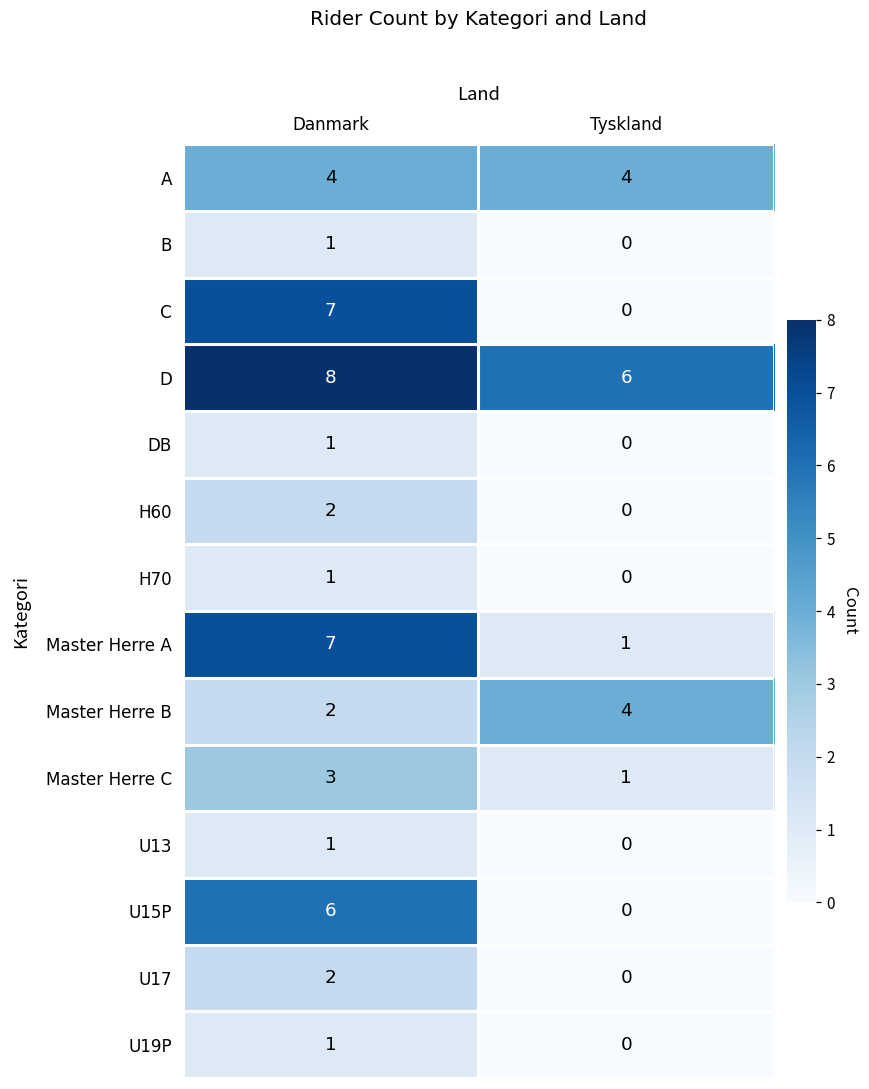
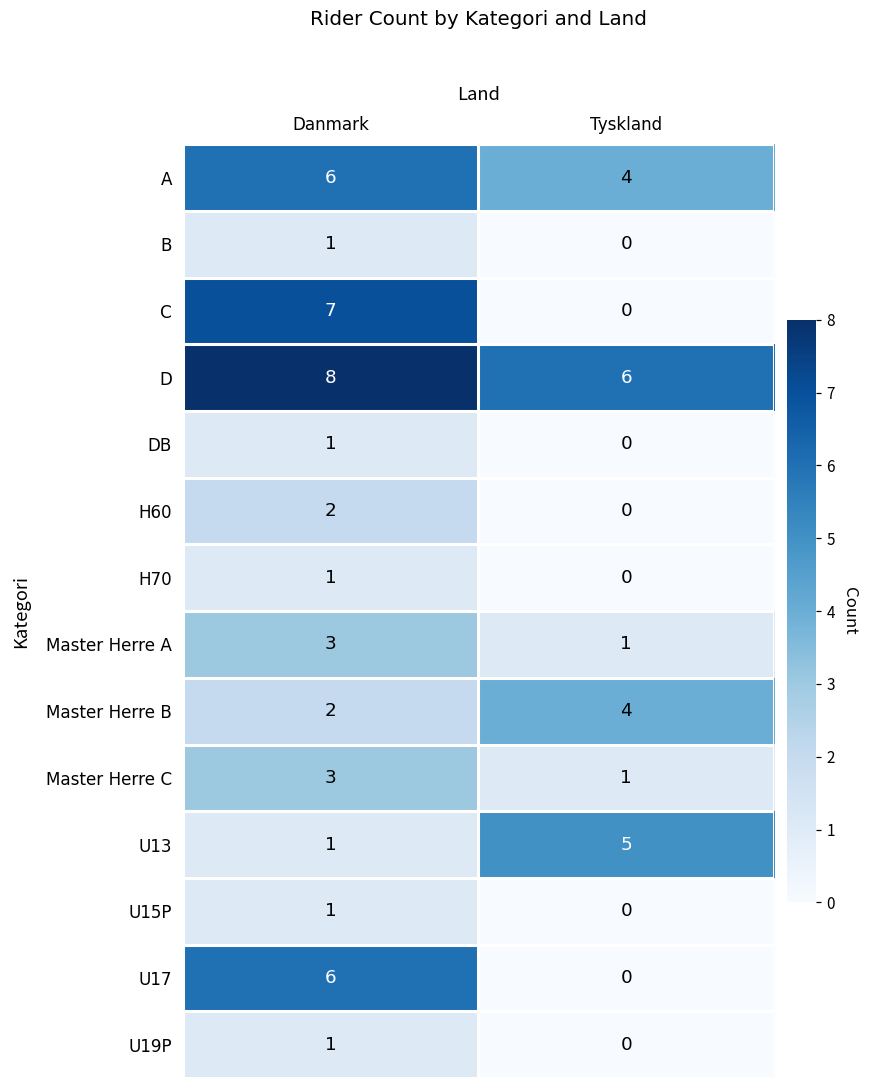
  {
    "A": {
-     "Danmark": 4,
+     "Danmark": 6,
      "Tyskland": 4
    },
    "B": {
      "Danmark": 1,
      "Tyskland": 0
    },
    "C": {
      "Danmark": 7,
      "Tyskland": 0
    },
    "D": {
      "Danmark": 8,
      "Tyskland": 6
    },
    "DB": {
      "Danmark": 1,
      "Tyskland": 0
    },
    "H60": {
      "Danmark": 2,
      "Tyskland": 0
    },
    "H70": {
      "Danmark": 1,
      "Tyskland": 0
    },
    "Master Herre A": {
-     "Danmark": 7,
+     "Danmark": 3,
      "Tyskland": 1
    },
    "Master Herre B": {
      "Danmark": 2,
      "Tyskland": 4
    },
    "Master Herre C": {
      "Danmark": 3,
      "Tyskland": 1
    },
    "U13": {
      "Danmark": 1,
-     "Tyskland": 0
+     "Tyskland": 5
    },
    "U15P": {
-     "Danmark": 6,
+     "Danmark": 1,
      "Tyskland": 0
    },
    "U17": {
-     "Danmark": 2,
+     "Danmark": 6,
      "Tyskland": 0
    },
    "U19P": {
      "Danmark": 1,
      "Tyskland": 0
    }
  }
